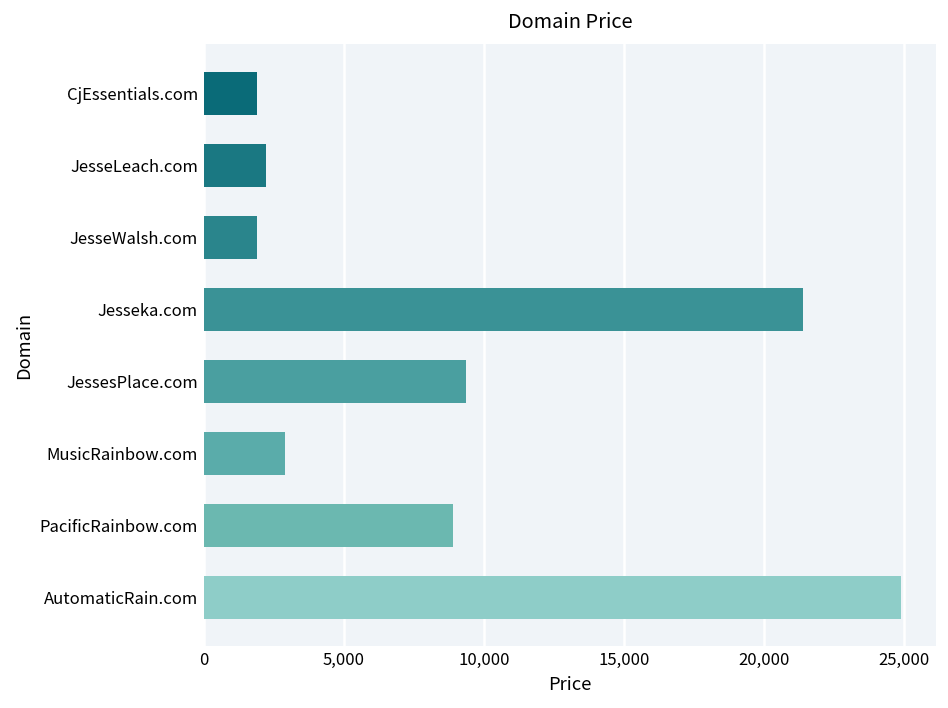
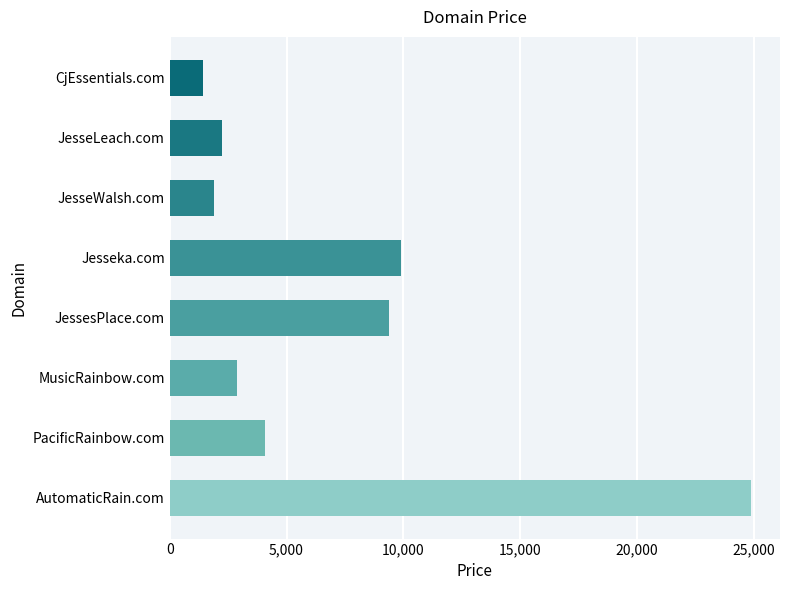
  {
-   "CjEssentials.com": "1,900",
+   "CjEssentials.com": "1,400",
    "JesseLeach.com": "2,200",
    "JesseWalsh.com": "1,900",
-   "Jesseka.com": "21,400",
+   "Jesseka.com": "9,900",
    "JessesPlace.com": "9,400",
    "MusicRainbow.com": "2,900",
-   "PacificRainbow.com": "8,900",
+   "PacificRainbow.com": "4,100",
    "AutomaticRain.com": "24,900"
  }
